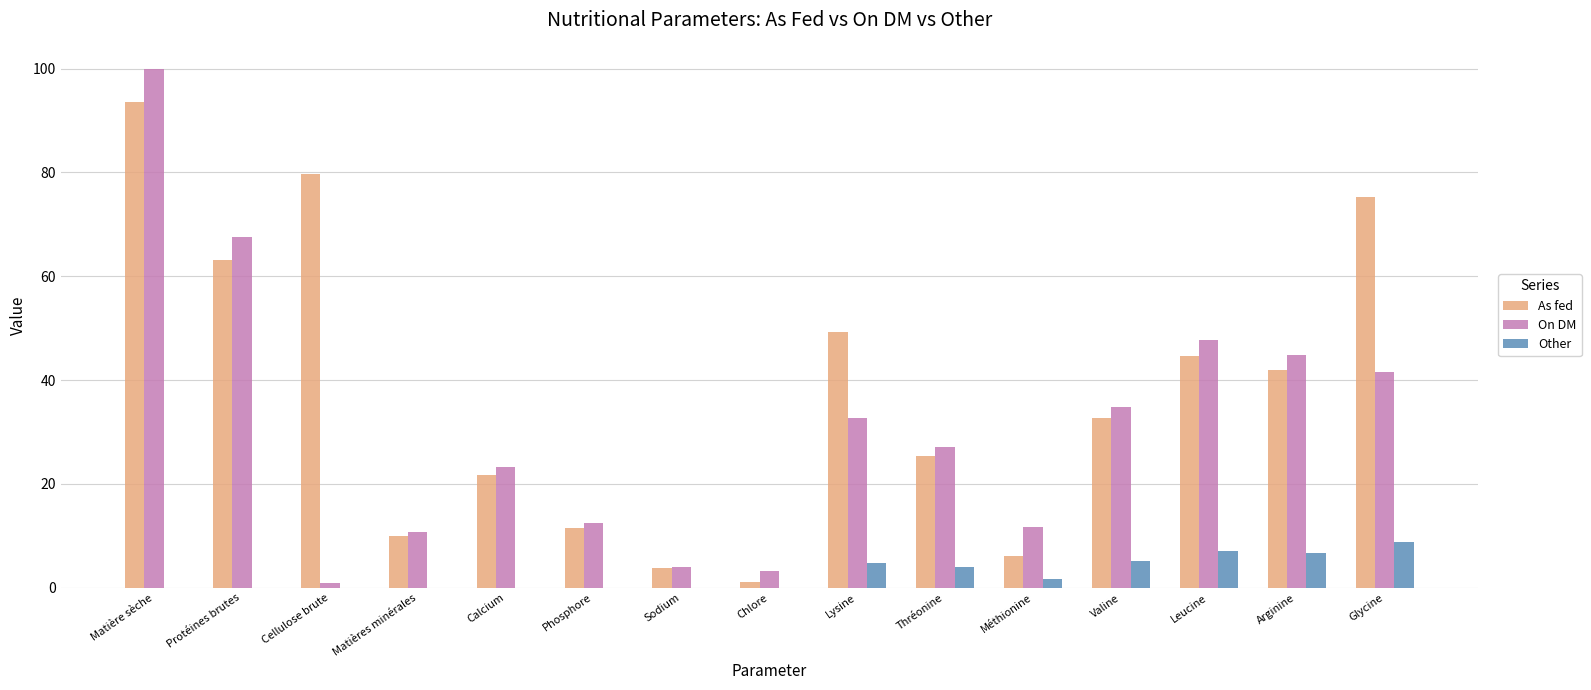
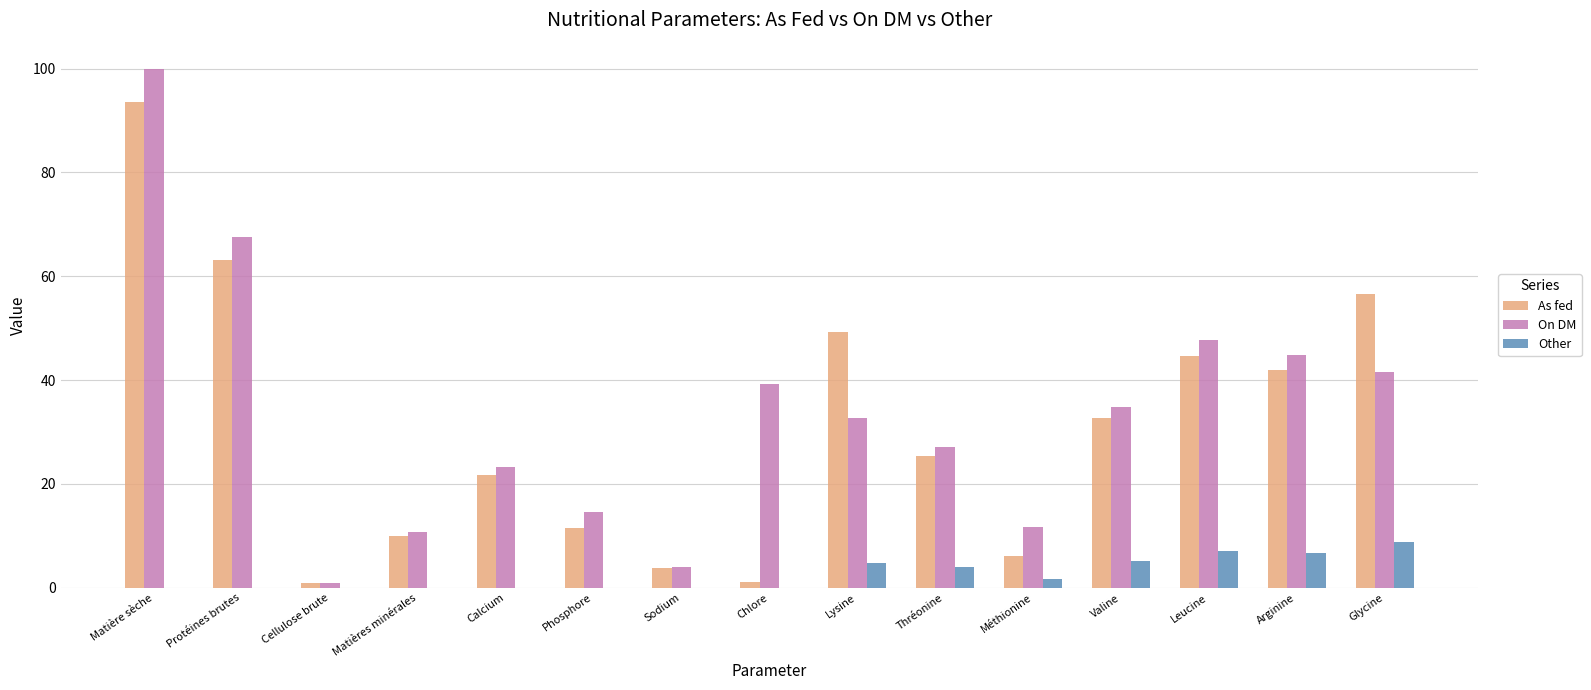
  {
    "As fed": {
      "Matière sèche": 94,
      "Protéines brutes": 63,
-     "Cellulose brute": 80,
+     "Cellulose brute": 1,
      "Matières minérales": 10,
      "Calcium": 22,
      "Phosphore": 12,
      "Sodium": 4,
      "Chlore": 1,
      "Lysine": 49,
      "Thréonine": 25,
      "Méthionine": 6,
      "Valine": 33,
      "Leucine": 45,
      "Arginine": 42,
-     "Glycine": 75
+     "Glycine": 57
    },
    "On DM": {
      "Matière sèche": 100,
      "Protéines brutes": 68,
      "Cellulose brute": 1,
      "Matières minérales": 11,
      "Calcium": 23,
-     "Phosphore": 13,
+     "Phosphore": 15,
      "Sodium": 4,
-     "Chlore": 3,
+     "Chlore": 39,
      "Lysine": 33,
      "Thréonine": 27,
      "Méthionine": 12,
      "Valine": 35,
      "Leucine": 48,
      "Arginine": 45,
      "Glycine": 42
    },
    "Other": {
      "Matière sèche": 0,
      "Protéines brutes": 0,
      "Cellulose brute": 0,
      "Matières minérales": 0,
      "Calcium": 0,
      "Phosphore": 0,
      "Sodium": 0,
      "Chlore": 0,
      "Lysine": 5,
      "Thréonine": 4,
      "Méthionine": 2,
      "Valine": 5,
      "Leucine": 7,
      "Arginine": 7,
      "Glycine": 9
    }
  }
